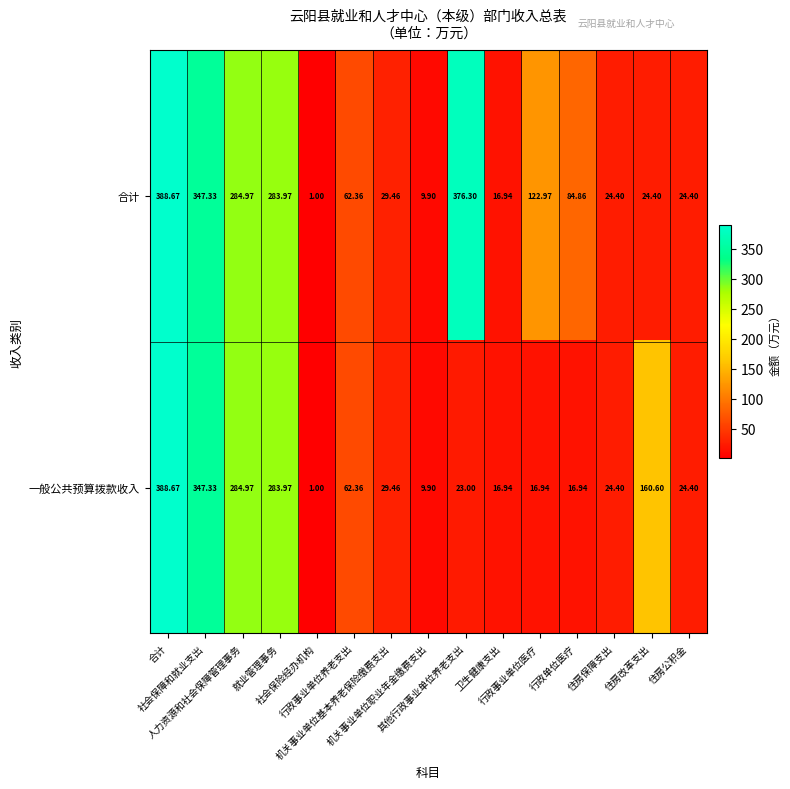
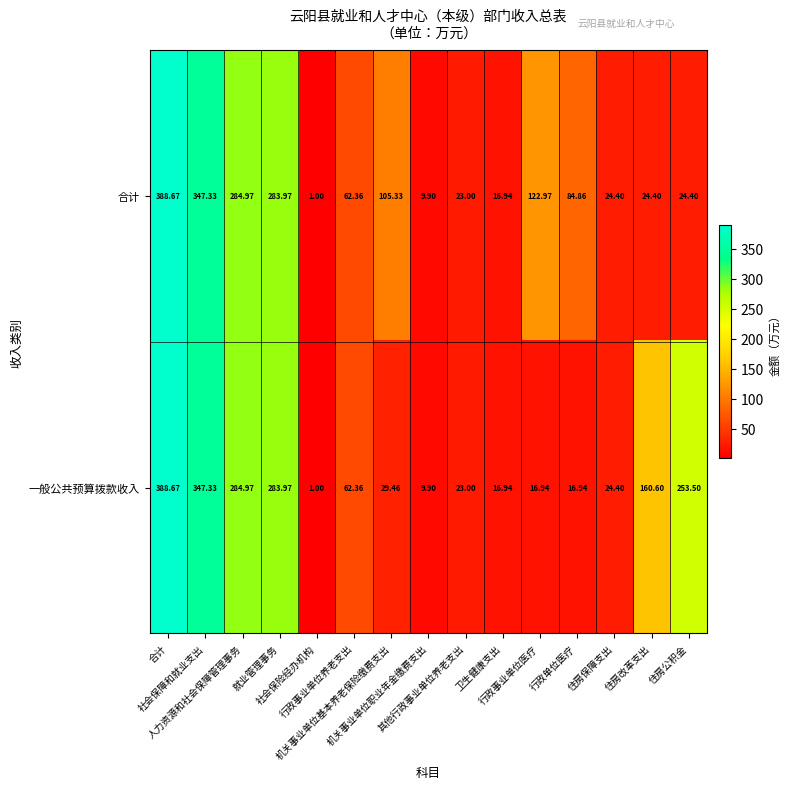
  {
    "合计": {
      "合计": 388.67,
      "社会保障和就业支出": 347.33,
      "人力资源和社会保障管理事务": 284.97,
      "就业管理事务": 283.97,
      "社会保险经办机构": 1.00,
      "行政事业单位养老支出": 62.36,
-     "机关事业单位基本养老保险缴费支出": 29.46,
+     "机关事业单位基本养老保险缴费支出": 105.33,
      "机关事业单位职业年金缴费支出": 9.90,
-     "其他行政事业单位养老支出": 376.30,
+     "其他行政事业单位养老支出": 23.00,
      "卫生健康支出": 16.94,
      "行政事业单位医疗": 122.97,
      "行政单位医疗": 84.86,
      "住房保障支出": 24.40,
      "住房改革支出": 24.40,
      "住房公积金": 24.40
    },
    "一般公共预算拨款收入": {
      "合计": 388.67,
      "社会保障和就业支出": 347.33,
      "人力资源和社会保障管理事务": 284.97,
      "就业管理事务": 283.97,
      "社会保险经办机构": 1.00,
      "行政事业单位养老支出": 62.36,
      "机关事业单位基本养老保险缴费支出": 29.46,
      "机关事业单位职业年金缴费支出": 9.90,
      "其他行政事业单位养老支出": 23.00,
      "卫生健康支出": 16.94,
      "行政事业单位医疗": 16.94,
      "行政单位医疗": 16.94,
      "住房保障支出": 24.40,
      "住房改革支出": 160.60,
-     "住房公积金": 24.40
+     "住房公积金": 253.50
    }
  }
